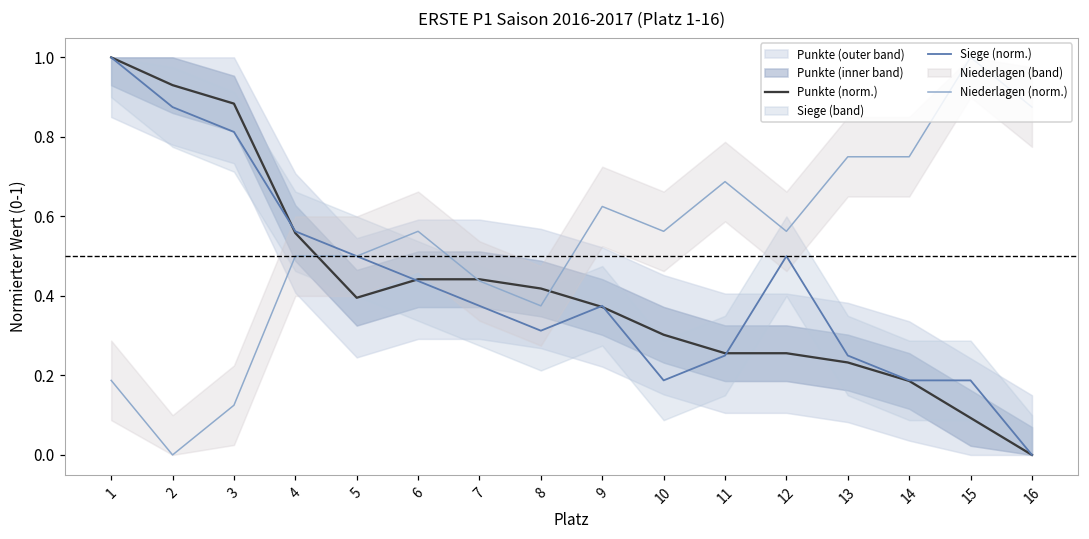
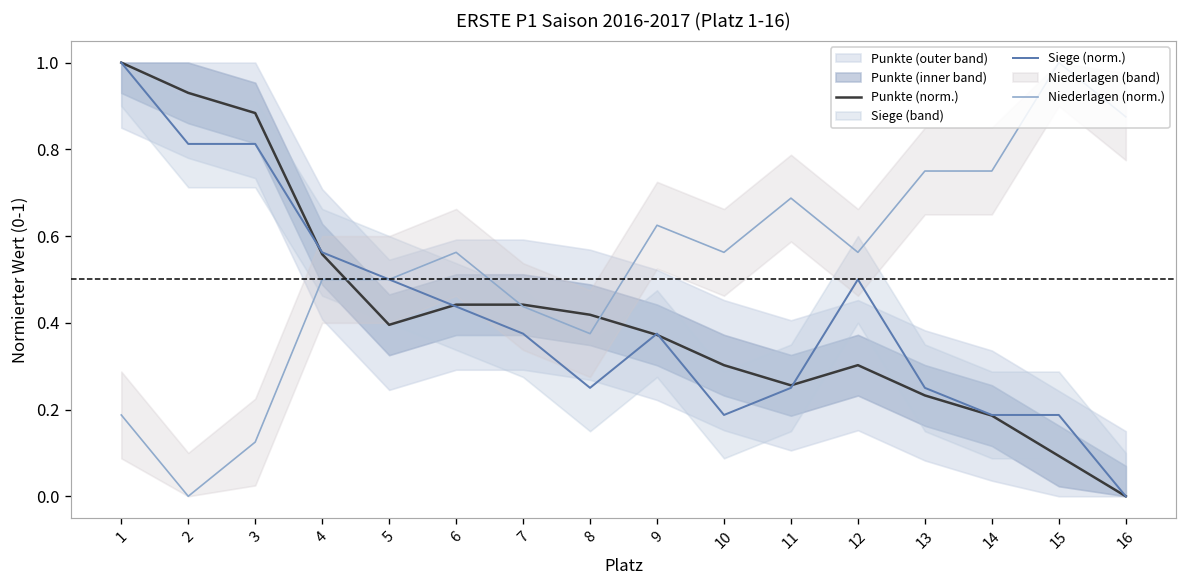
  {
    "Punkte (norm.)": {
      "2": 0.93,
      "3": 0.88,
      "5": 0.40,
      "10": 0.30,
-     "12": 0.26,
+     "12": 0.30,
      "13": 0.23,
      "15": 0.09
    },
    "Siege (norm.)": {
-     "2": 0.88,
+     "2": 0.81,
      "3": 0.81,
      "7": 0.38,
-     "8": 0.31,
+     "8": 0.25,
      "10": 0.19,
      "12": 0.50,
      "13": 0.25,
      "15": 0.19
    }
  }
